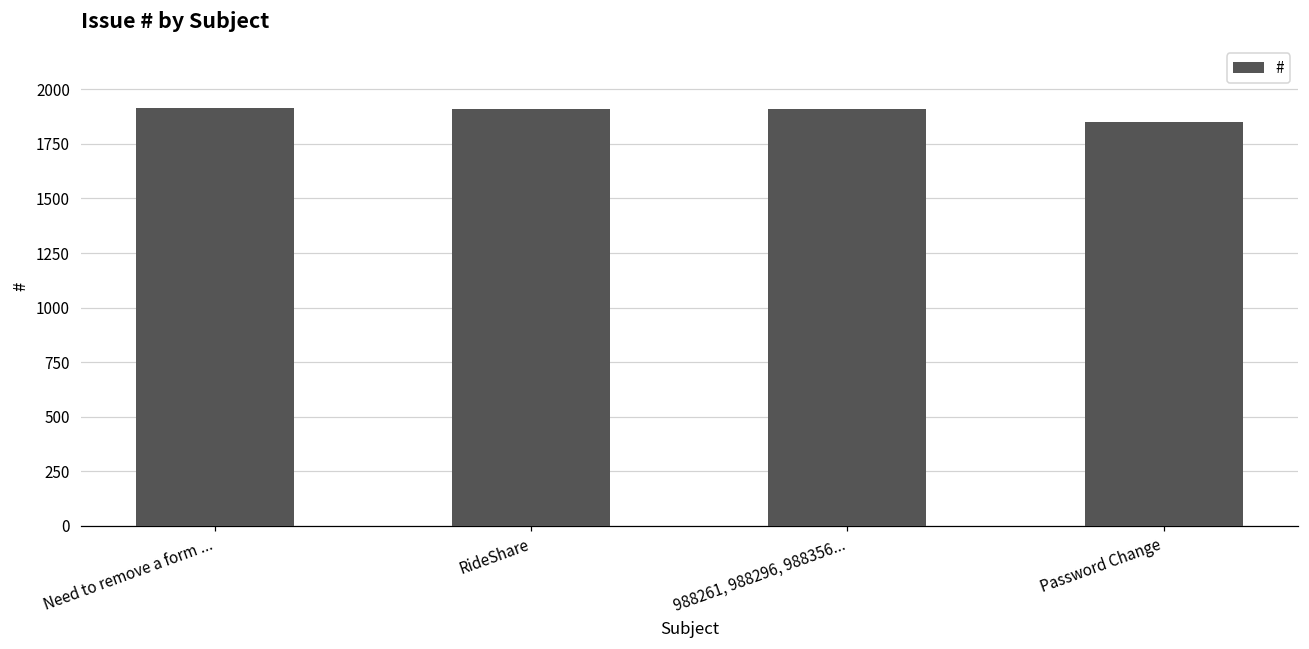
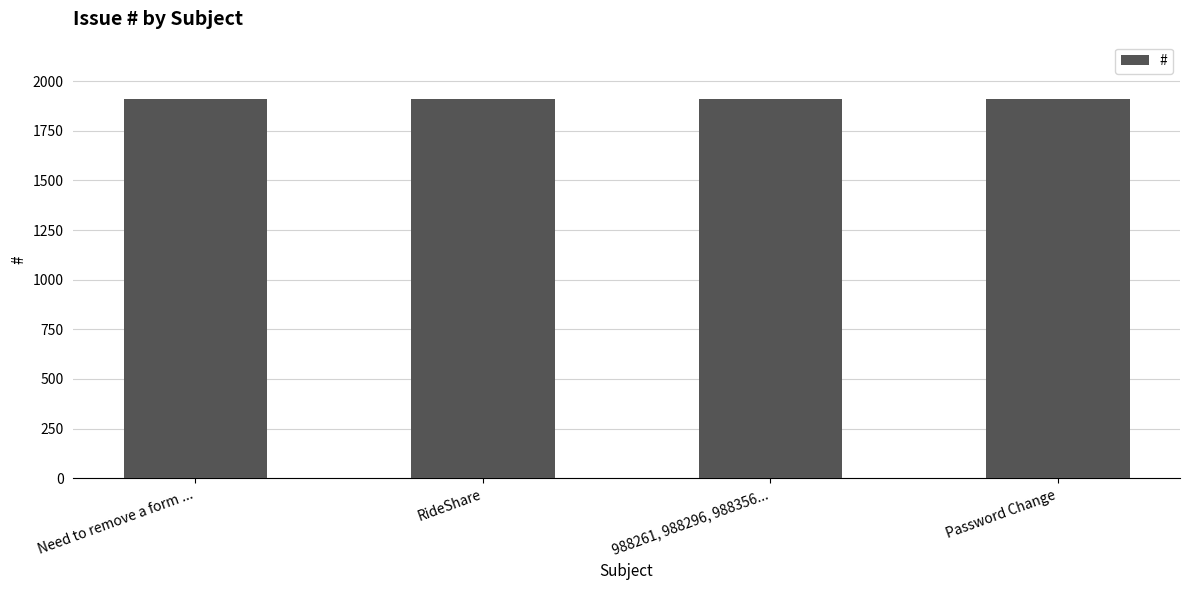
  {
    "Need to remove a form ...": 1910,
    "RideShare": 1910,
    "988261, 988296, 988356...": 1910,
-   "Password Change": 1850
+   "Password Change": 1910
  }
